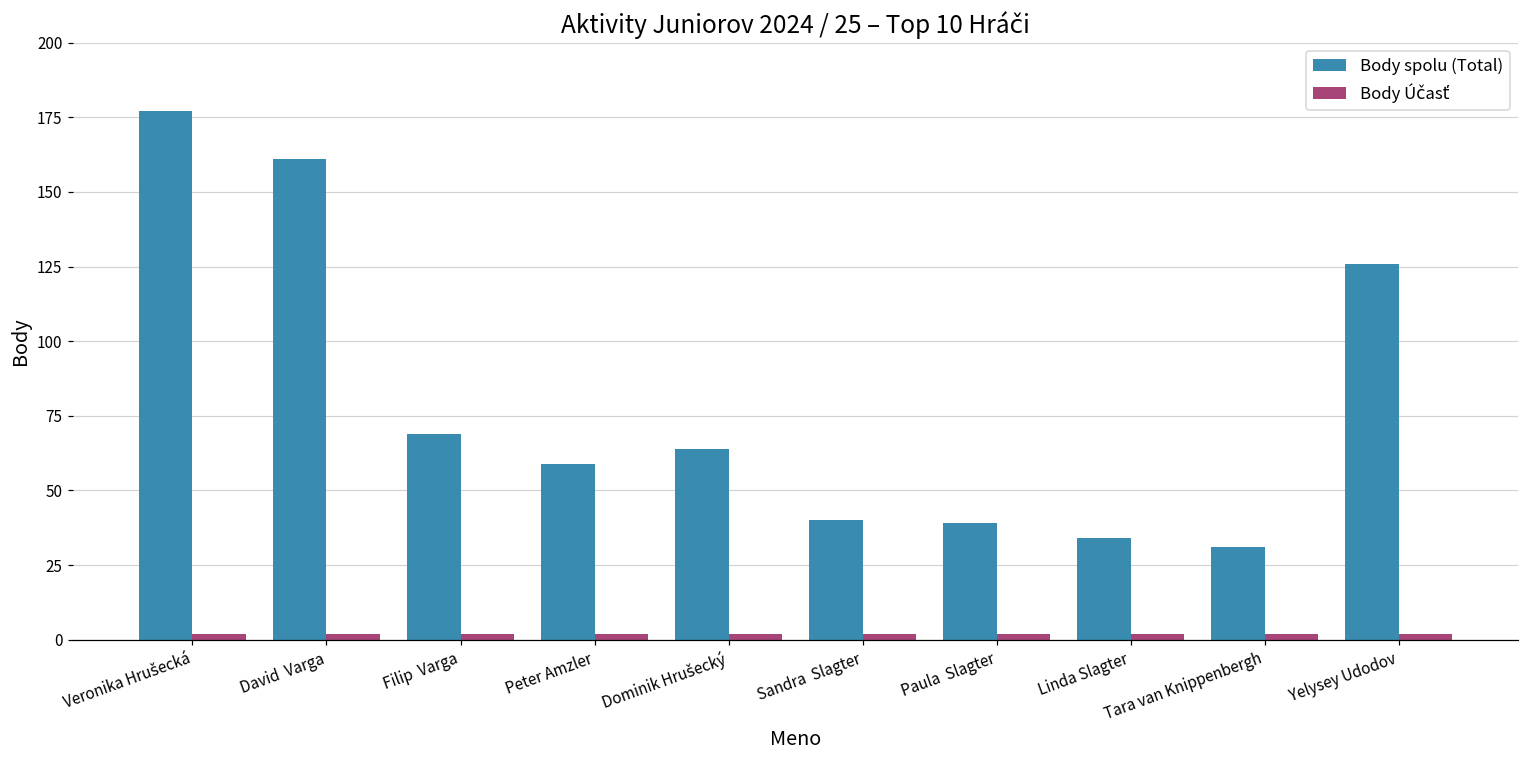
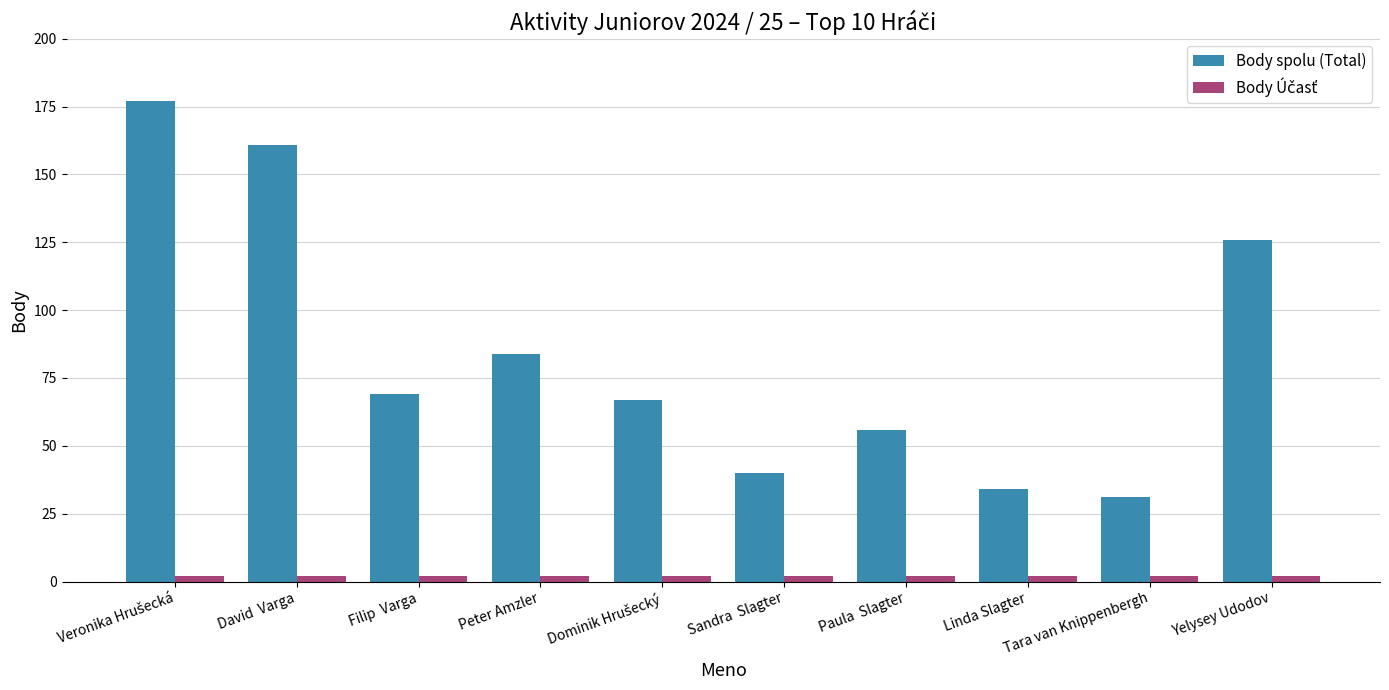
  {
    "Body spolu (Total)": {
      "Veronika Hrušecká": 177,
      "David Varga": 161,
      "Filip Varga": 69,
-     "Peter Amzler": 59,
-     "Dominik Hrušecký": 64,
+     "Peter Amzler": 84,
+     "Dominik Hrušecký": 67,
      "Sandra Slagter": 40,
-     "Paula Slagter": 39,
+     "Paula Slagter": 56,
      "Linda Slagter": 34,
      "Tara van Knippenbergh": 31,
      "Yelysey Udodov": 126
    },
    "Body Účasť": {
      "Veronika Hrušecká": 2,
      "David Varga": 2,
      "Filip Varga": 2,
      "Peter Amzler": 2,
      "Dominik Hrušecký": 2,
      "Sandra Slagter": 2,
      "Paula Slagter": 2,
      "Linda Slagter": 2,
      "Tara van Knippenbergh": 2,
      "Yelysey Udodov": 2
    }
  }
